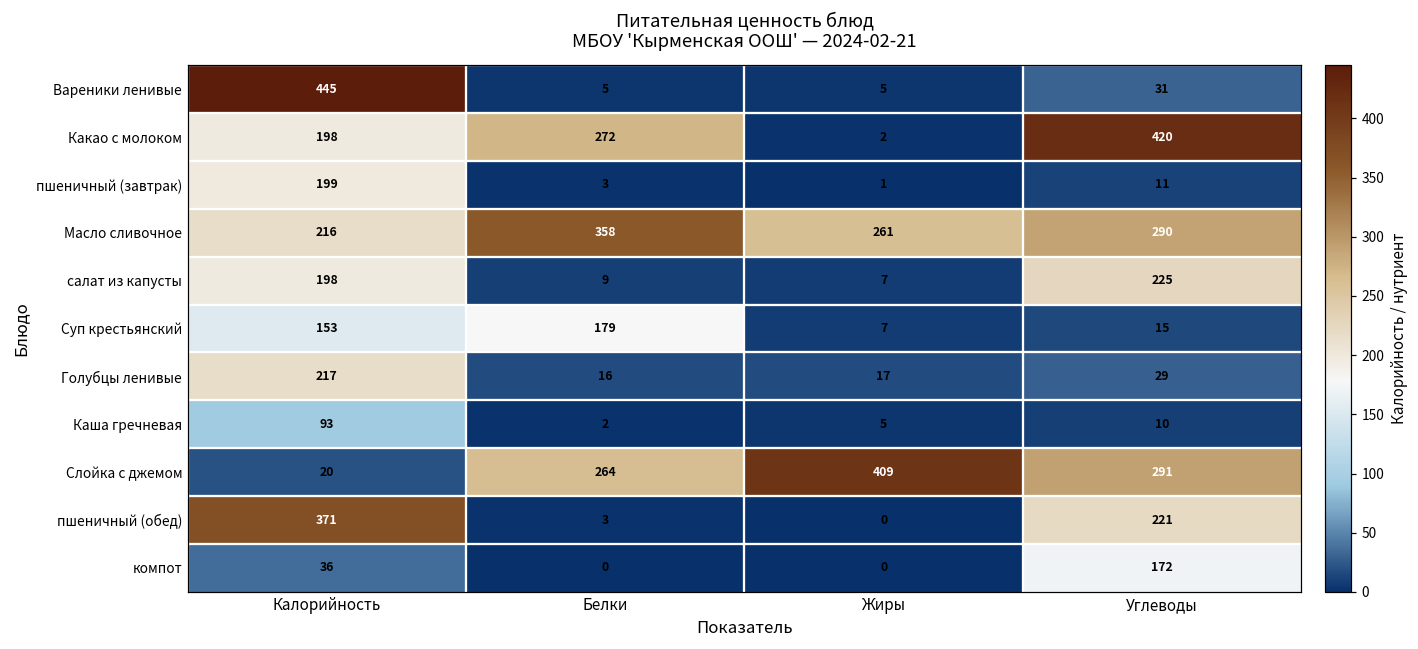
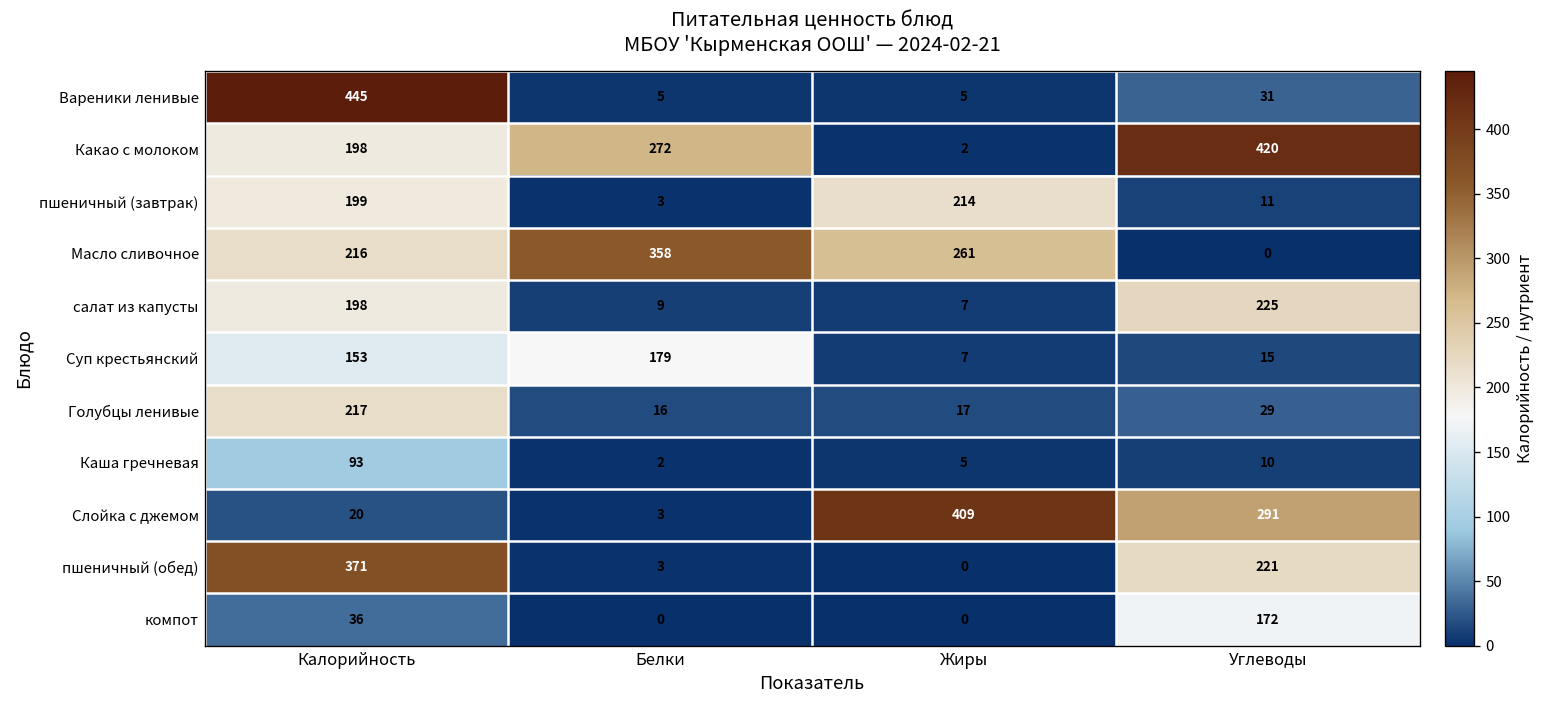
  {
    "Вареники ленивые": {
      "Калорийность": 445,
      "Белки": 5,
      "Жиры": 5,
      "Углеводы": 31
    },
    "Какао с молоком": {
      "Калорийность": 198,
      "Белки": 272,
      "Жиры": 2,
      "Углеводы": 420
    },
    "пшеничный (завтрак)": {
      "Калорийность": 199,
      "Белки": 3,
-     "Жиры": 1,
+     "Жиры": 214,
      "Углеводы": 11
    },
    "Масло сливочное": {
      "Калорийность": 216,
      "Белки": 358,
      "Жиры": 261,
-     "Углеводы": 290
+     "Углеводы": 0
    },
    "салат из капусты": {
      "Калорийность": 198,
      "Белки": 9,
      "Жиры": 7,
      "Углеводы": 225
    },
    "Суп крестьянский": {
      "Калорийность": 153,
      "Белки": 179,
      "Жиры": 7,
      "Углеводы": 15
    },
    "Голубцы ленивые": {
      "Калорийность": 217,
      "Белки": 16,
      "Жиры": 17,
      "Углеводы": 29
    },
    "Каша гречневая": {
      "Калорийность": 93,
      "Белки": 2,
      "Жиры": 5,
      "Углеводы": 10
    },
    "Слойка с джемом": {
      "Калорийность": 20,
-     "Белки": 264,
+     "Белки": 3,
      "Жиры": 409,
      "Углеводы": 291
    },
    "пшеничный (обед)": {
      "Калорийность": 371,
      "Белки": 3,
      "Жиры": 0,
      "Углеводы": 221
    },
    "компот": {
      "Калорийность": 36,
      "Белки": 0,
      "Жиры": 0,
      "Углеводы": 172
    }
  }
